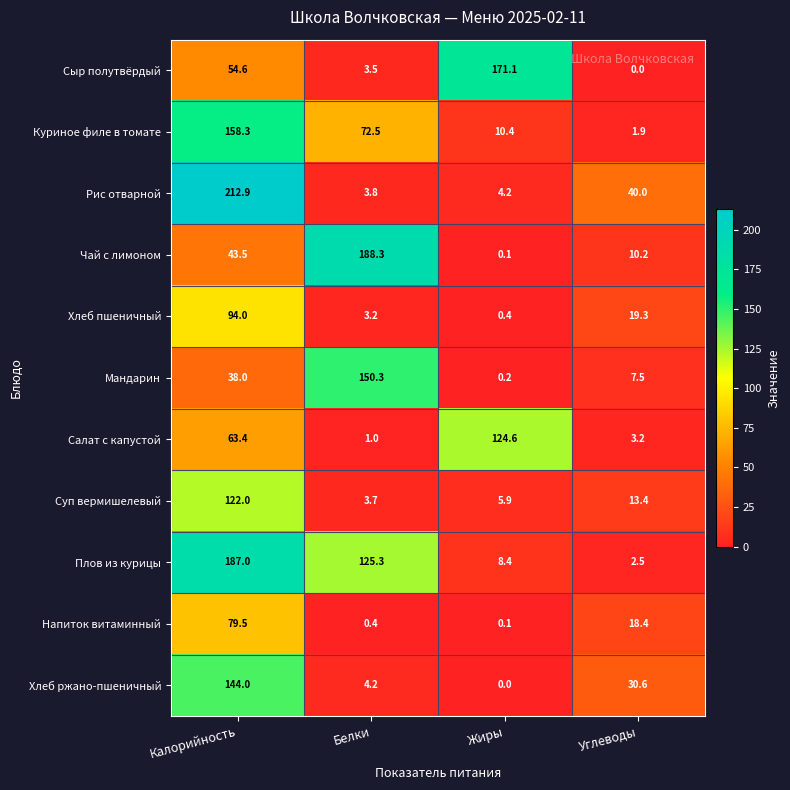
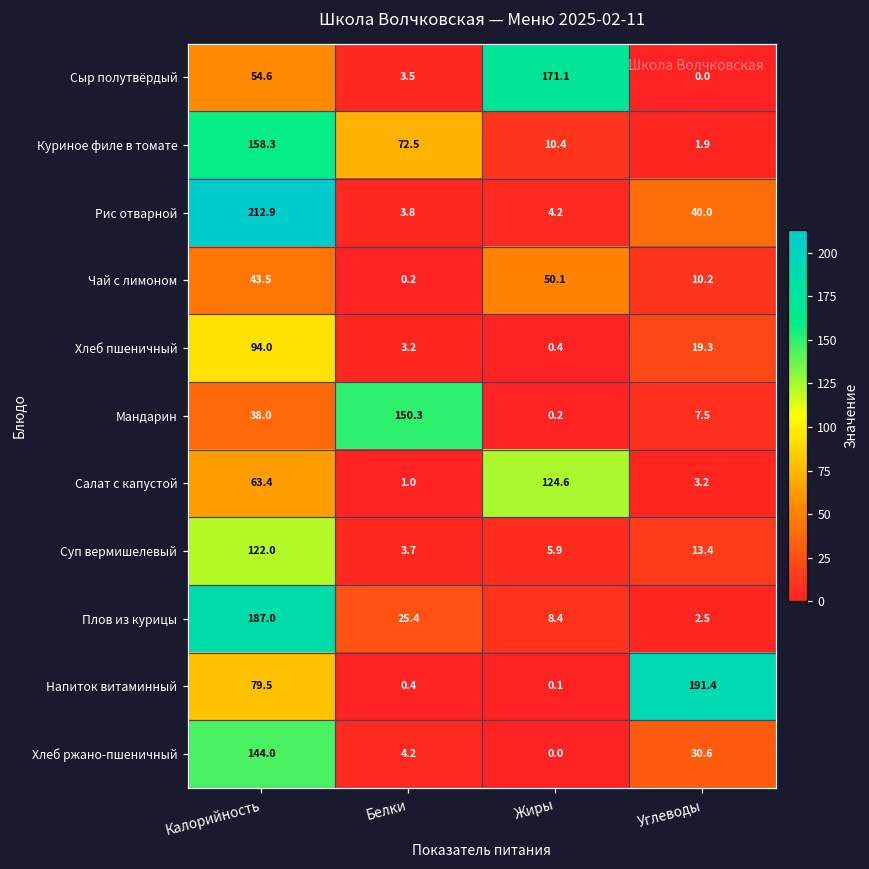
  {
    "Сыр полутвёрдый": {
      "Калорийность": 54.6,
      "Белки": 3.5,
      "Жиры": 171.1
    },
    "Куриное филе в томате": {
      "Калорийность": 158.3,
      "Белки": 72.5,
      "Жиры": 10.4,
      "Углеводы": 1.9
    },
    "Рис отварной": {
      "Калорийность": 212.9,
      "Белки": 3.8,
      "Жиры": 4.2,
      "Углеводы": 40.0
    },
    "Чай с лимоном": {
      "Калорийность": 43.5,
-     "Белки": 188.3,
-     "Жиры": 0.1,
+     "Белки": 0.2,
+     "Жиры": 50.1,
      "Углеводы": 10.2
    },
    "Хлеб пшеничный": {
      "Калорийность": 94.0,
      "Белки": 3.2,
      "Жиры": 0.4,
      "Углеводы": 19.3
    },
    "Мандарин": {
      "Калорийность": 38.0,
      "Белки": 150.3,
      "Жиры": 0.2,
      "Углеводы": 7.5
    },
    "Салат с капустой": {
      "Калорийность": 63.4,
      "Белки": 1.0,
      "Жиры": 124.6,
      "Углеводы": 3.2
    },
    "Суп вермишелевый": {
      "Калорийность": 122.0,
      "Белки": 3.7,
      "Жиры": 5.9,
      "Углеводы": 13.4
    },
    "Плов из курицы": {
      "Калорийность": 187.0,
-     "Белки": 125.3,
+     "Белки": 25.4,
      "Жиры": 8.4,
      "Углеводы": 2.5
    },
    "Напиток витаминный": {
      "Калорийность": 79.5,
      "Белки": 0.4,
      "Жиры": 0.1,
-     "Углеводы": 18.4
+     "Углеводы": 191.4
    },
    "Хлеб ржано-пшеничный": {
      "Калорийность": 144.0,
      "Белки": 4.2,
      "Жиры": 0.0,
      "Углеводы": 30.6
    }
  }
